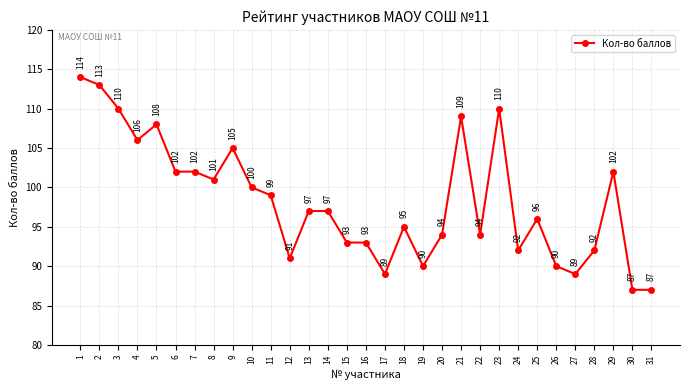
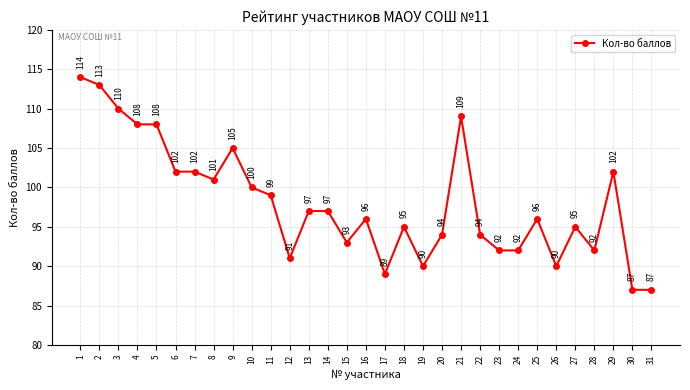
  {
    "1": 114,
    "2": 113,
    "3": 110,
-   "4": 106,
+   "4": 108,
    "5": 108,
    "6": 102,
    "7": 102,
    "8": 101,
    "9": 105,
    "10": 100,
    "11": 99,
    "12": 91,
    "13": 97,
    "14": 97,
    "15": 93,
-   "16": 93,
+   "16": 96,
    "17": 89,
    "18": 95,
    "19": 90,
    "20": 94,
    "21": 109,
    "22": 94,
-   "23": 110,
+   "23": 92,
    "24": 92,
    "25": 96,
    "26": 90,
-   "27": 89,
+   "27": 95,
    "28": 92,
    "29": 102,
    "30": 87,
    "31": 87
  }
